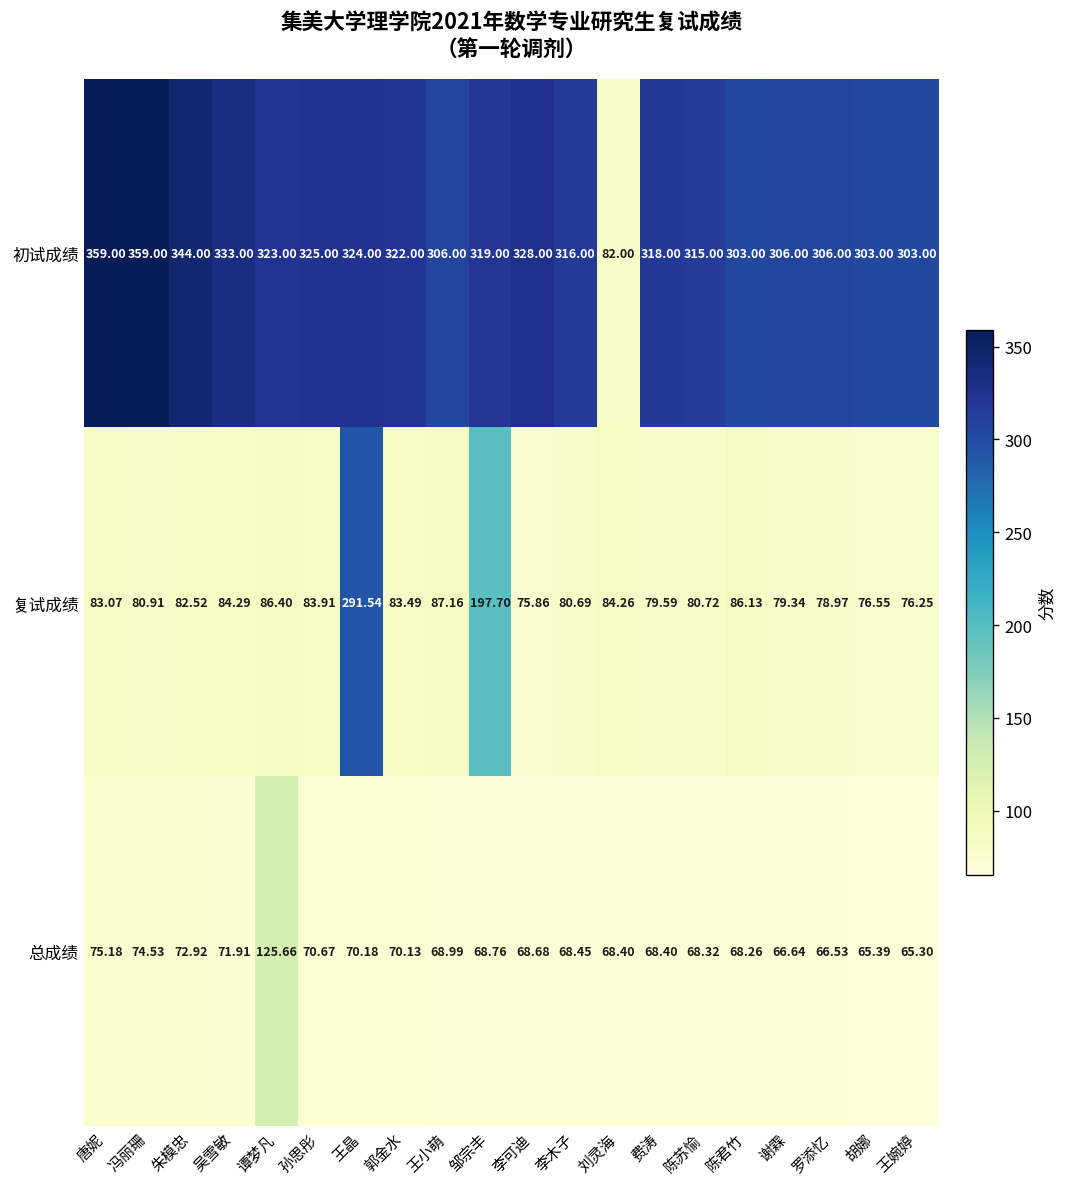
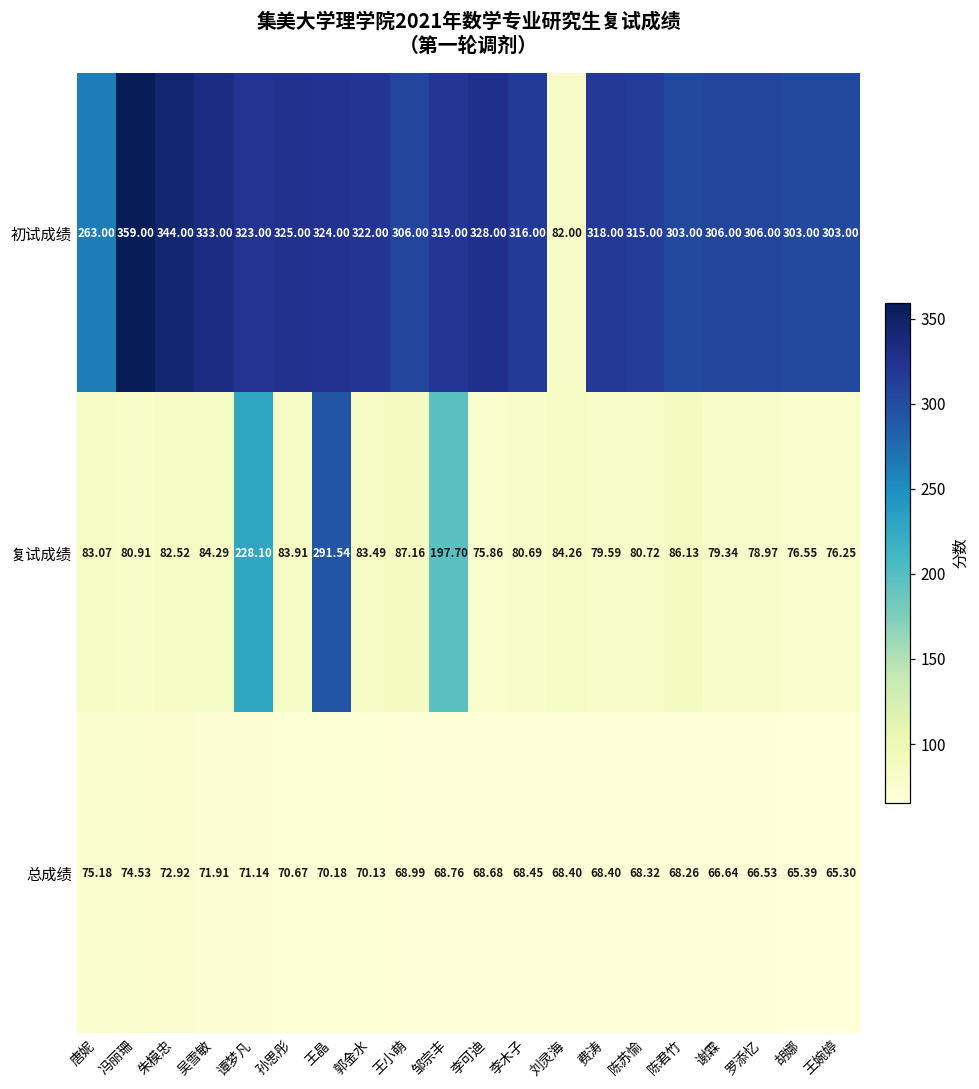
  {
    "初试成绩": {
-     "唐妮": 359.00,
+     "唐妮": 263.00,
      "冯丽珊": 359.00,
      "朱模忠": 344.00,
      "吴雪敏": 333.00,
      "谭梦凡": 323.00,
      "孙思彤": 325.00,
      "王晶": 324.00,
      "郭金水": 322.00,
      "王小萌": 306.00,
      "邹宗丰": 319.00,
      "李可迪": 328.00,
      "李木子": 316.00,
      "刘灵海": 82.00,
      "费涛": 318.00,
      "陈苏愉": 315.00,
      "陈君竹": 303.00,
      "谢霖": 306.00,
      "罗添忆": 306.00,
      "胡娜": 303.00,
      "王婉婷": 303.00
    },
    "复试成绩": {
      "唐妮": 83.07,
      "冯丽珊": 80.91,
      "朱模忠": 82.52,
      "吴雪敏": 84.29,
-     "谭梦凡": 86.40,
+     "谭梦凡": 228.10,
      "孙思彤": 83.91,
      "王晶": 291.54,
      "郭金水": 83.49,
      "王小萌": 87.16,
      "邹宗丰": 197.70,
      "李可迪": 75.86,
      "李木子": 80.69,
      "刘灵海": 84.26,
      "费涛": 79.59,
      "陈苏愉": 80.72,
      "陈君竹": 86.13,
      "谢霖": 79.34,
      "罗添忆": 78.97,
      "胡娜": 76.55,
      "王婉婷": 76.25
    },
    "总成绩": {
      "唐妮": 75.18,
      "冯丽珊": 74.53,
      "朱模忠": 72.92,
      "吴雪敏": 71.91,
-     "谭梦凡": 125.66,
+     "谭梦凡": 71.14,
      "孙思彤": 70.67,
      "王晶": 70.18,
      "郭金水": 70.13,
      "王小萌": 68.99,
      "邹宗丰": 68.76,
      "李可迪": 68.68,
      "李木子": 68.45,
      "刘灵海": 68.40,
      "费涛": 68.40,
      "陈苏愉": 68.32,
      "陈君竹": 68.26,
      "谢霖": 66.64,
      "罗添忆": 66.53,
      "胡娜": 65.39,
      "王婉婷": 65.30
    }
  }
